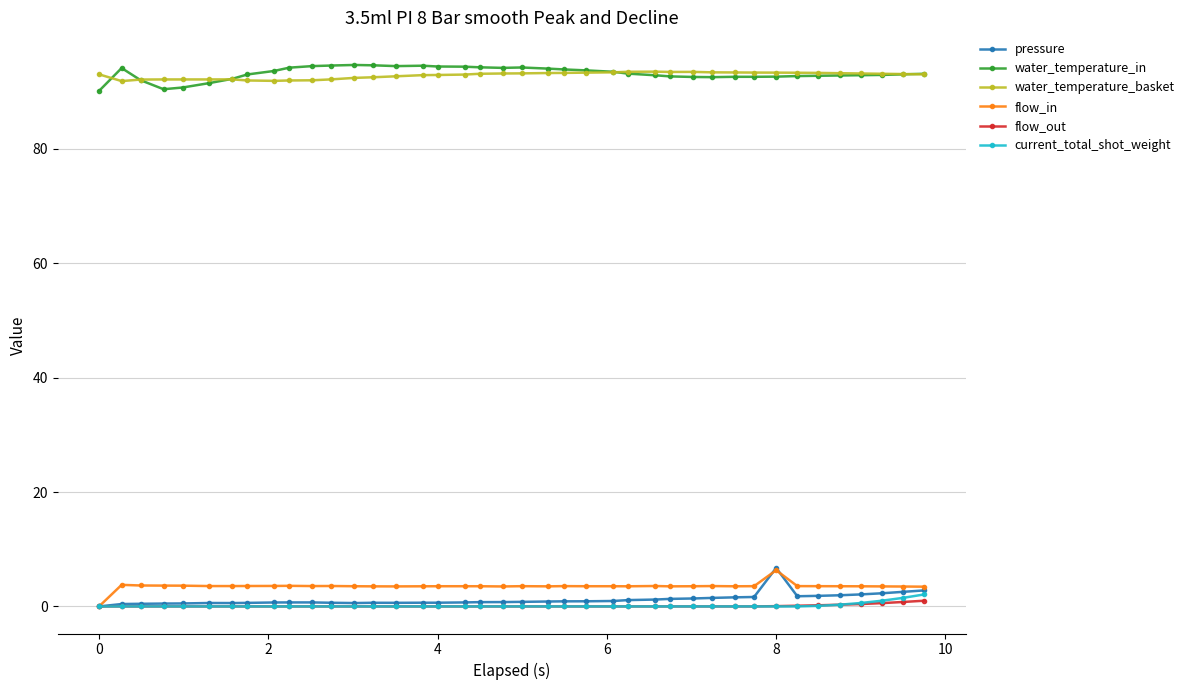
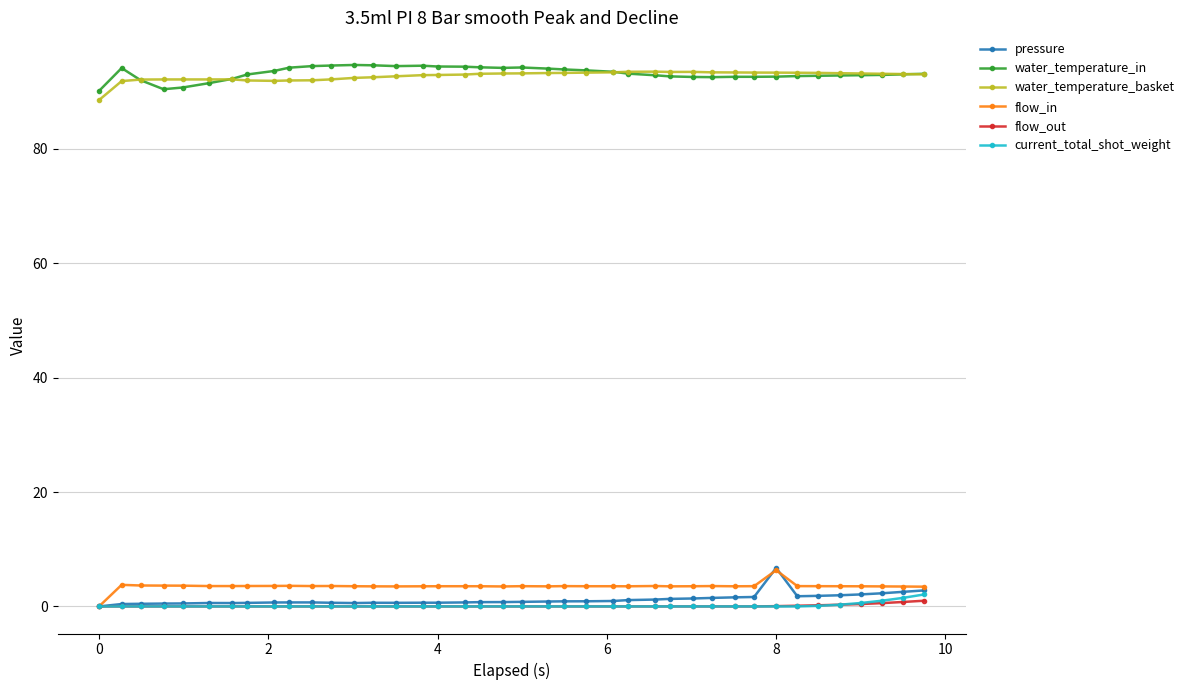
  {
    "water_temperature_in": {
      "0": 90,
      "8": 93
    },
    "water_temperature_basket": {
-     "0": 93,
+     "0": 89,
      "8": 93
    }
  }
